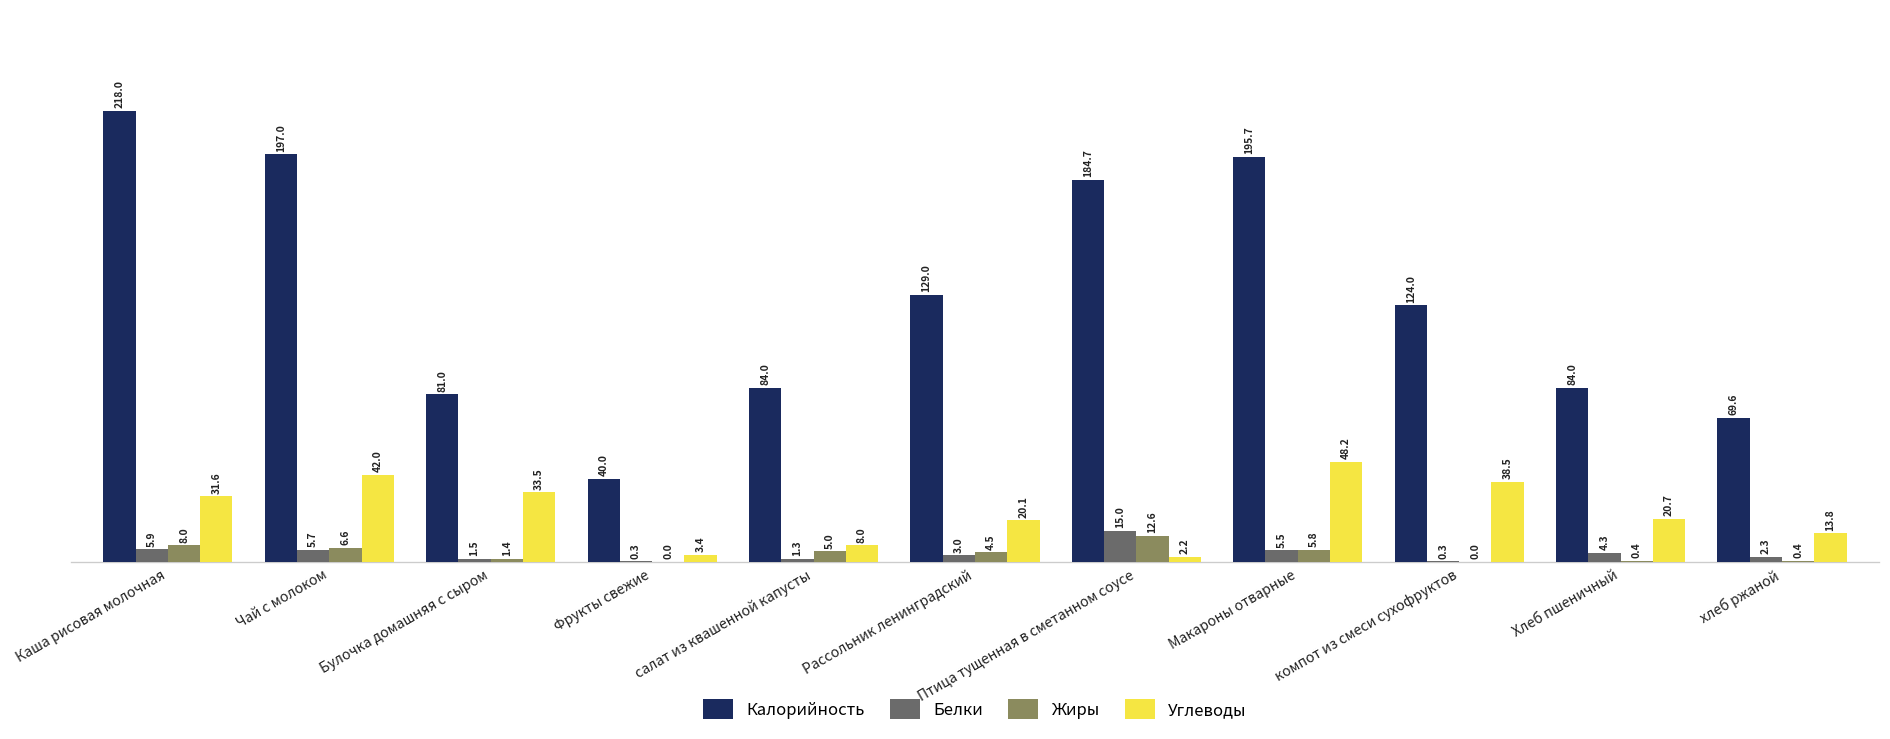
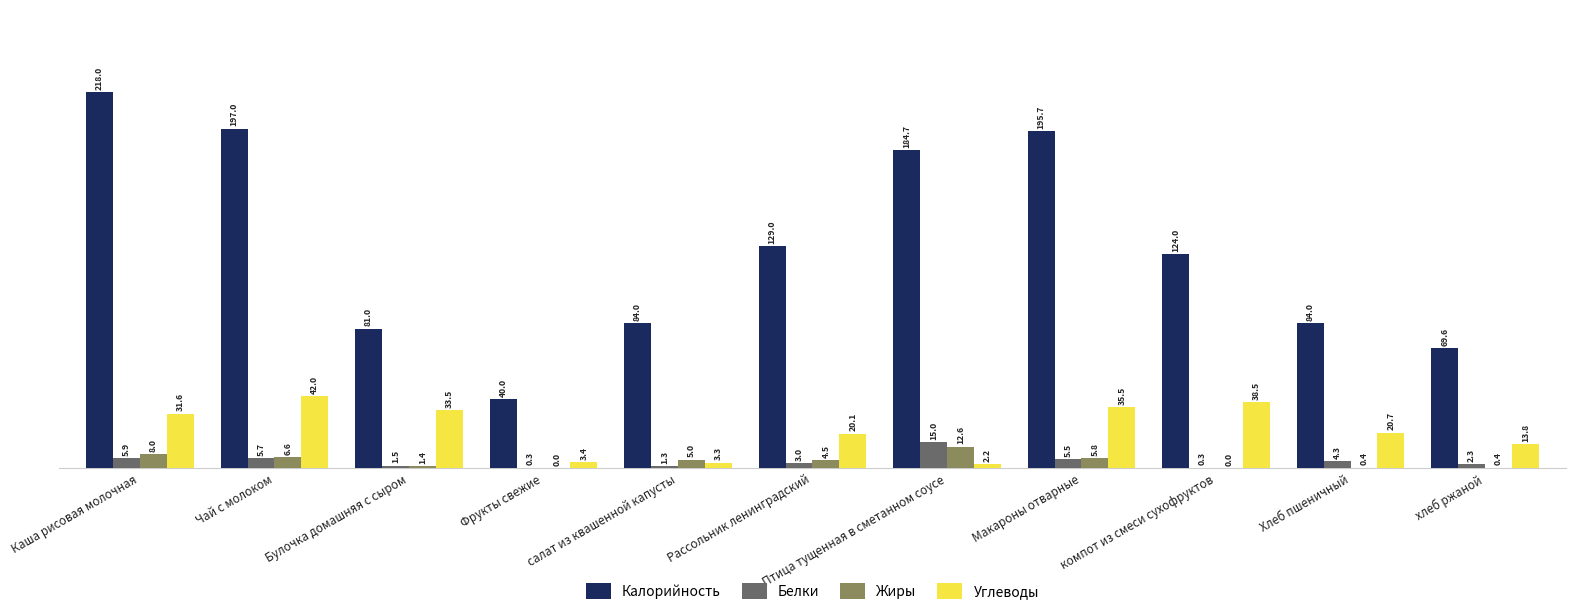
  {
    "Калорийность": {
      "Каша рисовая молочная": 218.0,
      "Чай с молоком": 197.0,
      "Булочка домашняя с сыром": 81.0,
      "Фрукты свежие": 40.0,
      "салат из квашенной капусты": 84.0,
      "Рассольник ленинградский": 129.0,
      "Птица тущенная в сметанном соусе": 184.7,
      "Макароны отварные": 195.7,
      "компот из смеси сухофруктов": 124.0,
      "Хлеб пшеничный": 84.0,
      "хлеб ржаной": 69.6
    },
    "Углеводы": {
      "Каша рисовая молочная": 31.6,
      "Чай с молоком": 42.0,
      "Булочка домашняя с сыром": 33.5,
      "Фрукты свежие": 3.4,
-     "салат из квашенной капусты": 8.0,
+     "салат из квашенной капусты": 3.3,
      "Рассольник ленинградский": 20.1,
      "Птица тущенная в сметанном соусе": 2.2,
-     "Макароны отварные": 48.2,
+     "Макароны отварные": 35.5,
      "компот из смеси сухофруктов": 38.5,
      "Хлеб пшеничный": 20.7,
      "хлеб ржаной": 13.8
    }
  }
